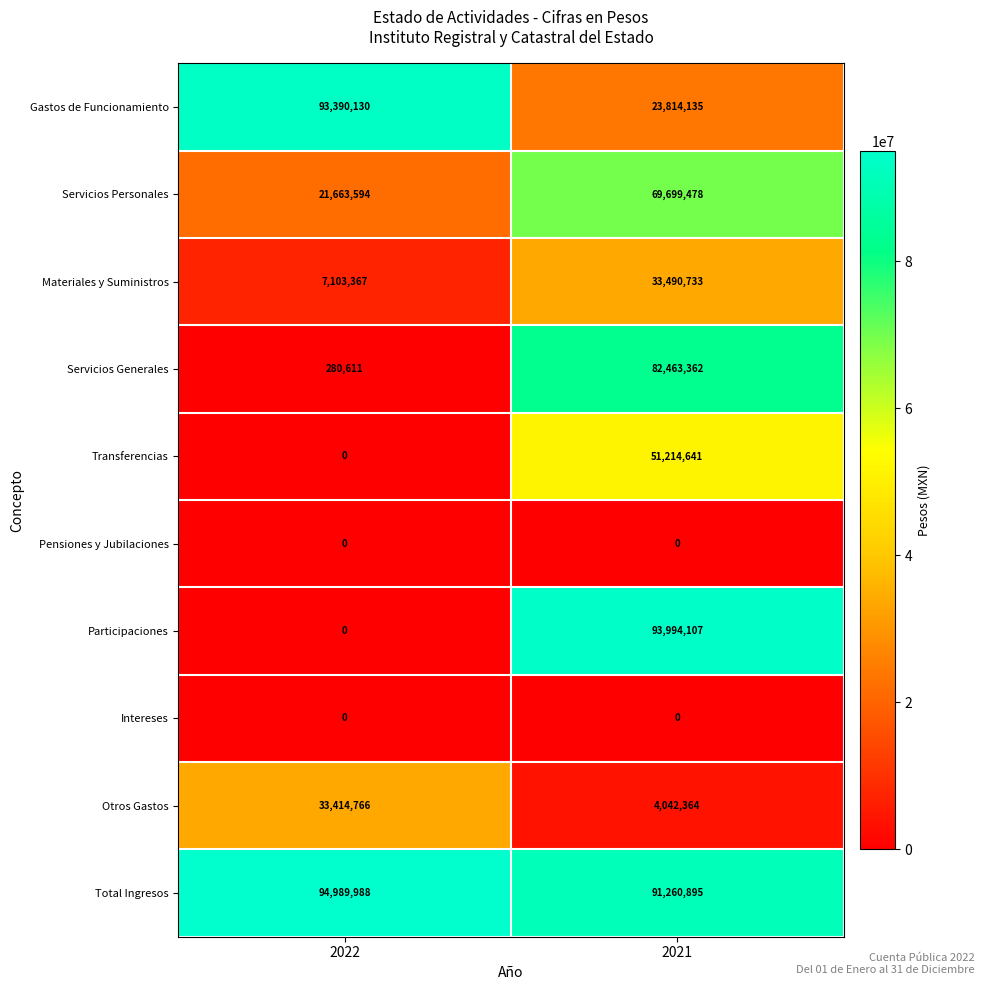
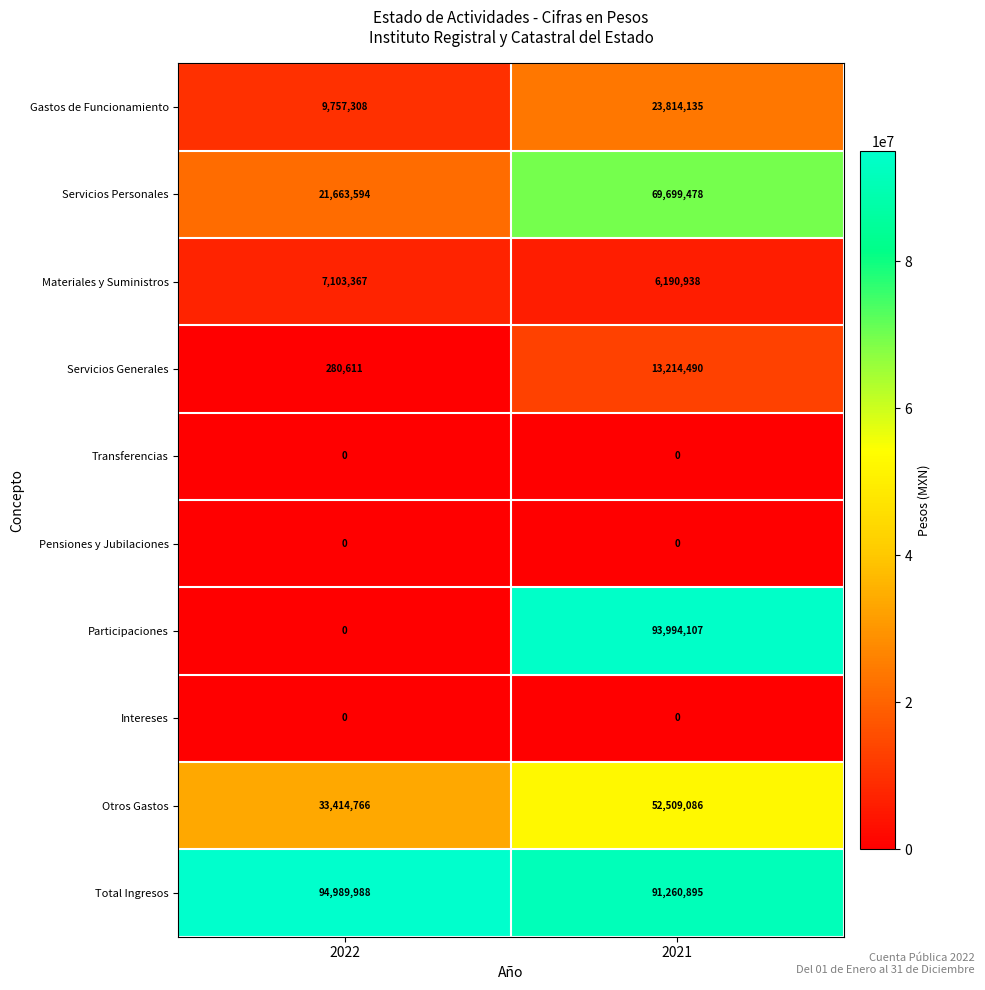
  {
    "Gastos de Funcionamiento": {
-     "2022": "93,390,130",
+     "2022": "9,757,308",
      "2021": "23,814,135"
    },
    "Servicios Personales": {
      "2022": "21,663,594",
      "2021": "69,699,478"
    },
    "Materiales y Suministros": {
      "2022": "7,103,367",
-     "2021": "33,490,733"
+     "2021": "6,190,938"
    },
    "Servicios Generales": {
      "2022": "280,611",
-     "2021": "82,463,362"
+     "2021": "13,214,490"
    },
    "Transferencias": {
      "2022": "0",
-     "2021": "51,214,641"
+     "2021": "0"
    },
    "Pensiones y Jubilaciones": {
      "2022": "0",
      "2021": "0"
    },
    "Participaciones": {
      "2022": "0",
      "2021": "93,994,107"
    },
    "Intereses": {
      "2022": "0",
      "2021": "0"
    },
    "Otros Gastos": {
      "2022": "33,414,766",
-     "2021": "4,042,364"
+     "2021": "52,509,086"
    },
    "Total Ingresos": {
      "2022": "94,989,988",
      "2021": "91,260,895"
    }
  }
